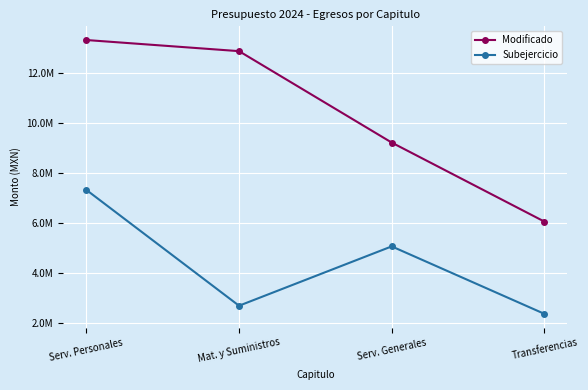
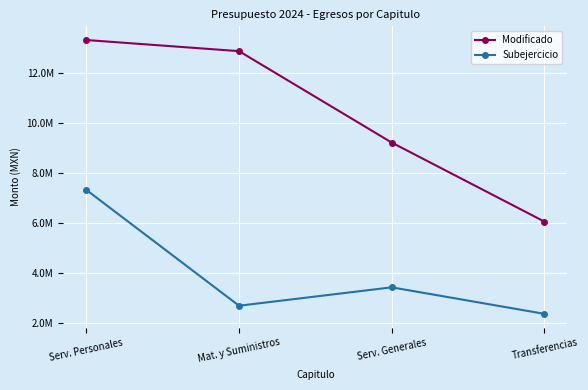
  {
    "Modificado": {
      "Serv. Personales": 13300000,
      "Mat. y Suministros": 12900000,
      "Serv. Generales": 9200000,
      "Transferencias": 6100000
    },
    "Subejercicio": {
      "Serv. Personales": 7300000,
      "Mat. y Suministros": 2700000,
-     "Serv. Generales": 5100000,
+     "Serv. Generales": 3400000,
      "Transferencias": 2400000
    }
  }
